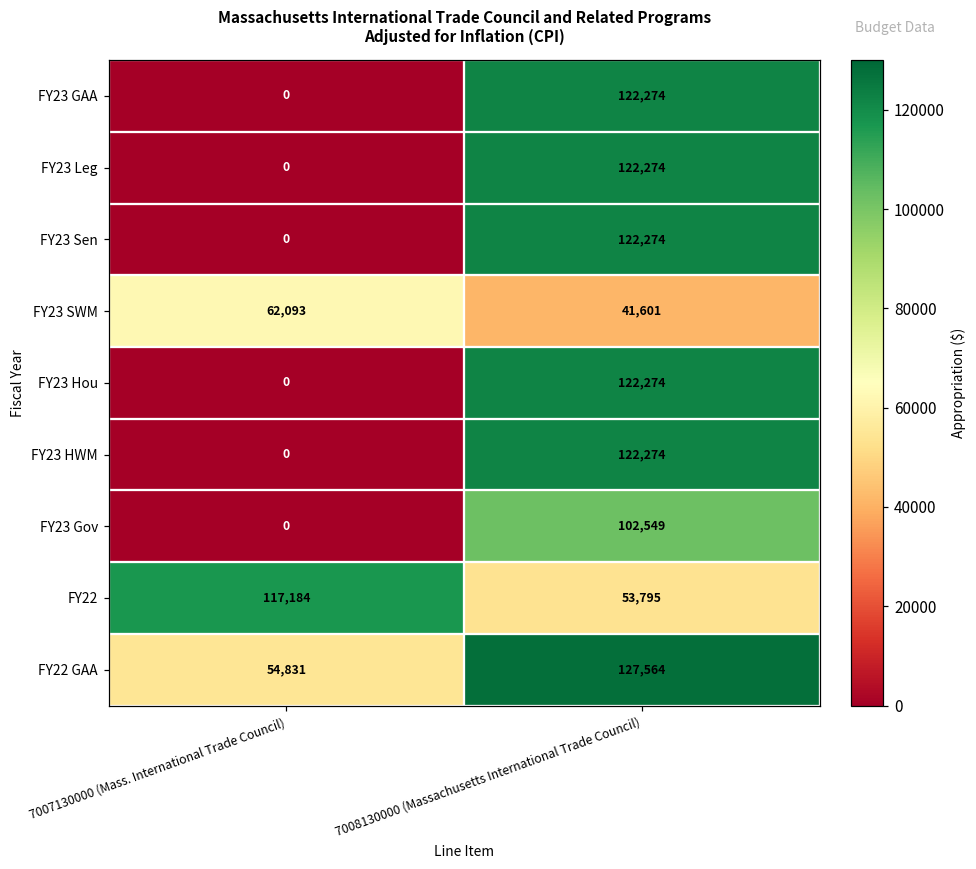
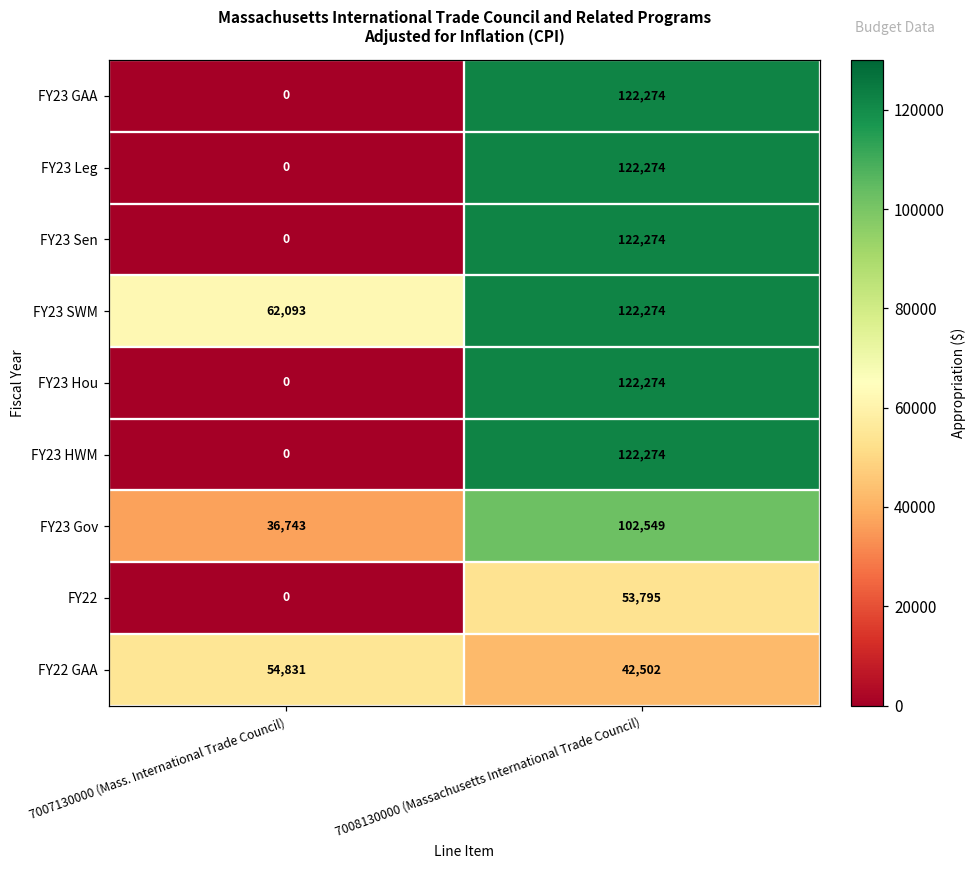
  {
    "FY23 GAA": {
      "7007130000 (Mass. International Trade Council)": "0",
      "7008130000 (Massachusetts International Trade Council)": "122,274"
    },
    "FY23 Leg": {
      "7007130000 (Mass. International Trade Council)": "0",
      "7008130000 (Massachusetts International Trade Council)": "122,274"
    },
    "FY23 Sen": {
      "7007130000 (Mass. International Trade Council)": "0",
      "7008130000 (Massachusetts International Trade Council)": "122,274"
    },
    "FY23 SWM": {
      "7007130000 (Mass. International Trade Council)": "62,093",
-     "7008130000 (Massachusetts International Trade Council)": "41,601"
+     "7008130000 (Massachusetts International Trade Council)": "122,274"
    },
    "FY23 Hou": {
      "7007130000 (Mass. International Trade Council)": "0",
      "7008130000 (Massachusetts International Trade Council)": "122,274"
    },
    "FY23 HWM": {
      "7007130000 (Mass. International Trade Council)": "0",
      "7008130000 (Massachusetts International Trade Council)": "122,274"
    },
    "FY23 Gov": {
-     "7007130000 (Mass. International Trade Council)": "0",
+     "7007130000 (Mass. International Trade Council)": "36,743",
      "7008130000 (Massachusetts International Trade Council)": "102,549"
    },
    "FY22": {
-     "7007130000 (Mass. International Trade Council)": "117,184",
+     "7007130000 (Mass. International Trade Council)": "0",
      "7008130000 (Massachusetts International Trade Council)": "53,795"
    },
    "FY22 GAA": {
      "7007130000 (Mass. International Trade Council)": "54,831",
-     "7008130000 (Massachusetts International Trade Council)": "127,564"
+     "7008130000 (Massachusetts International Trade Council)": "42,502"
    }
  }
